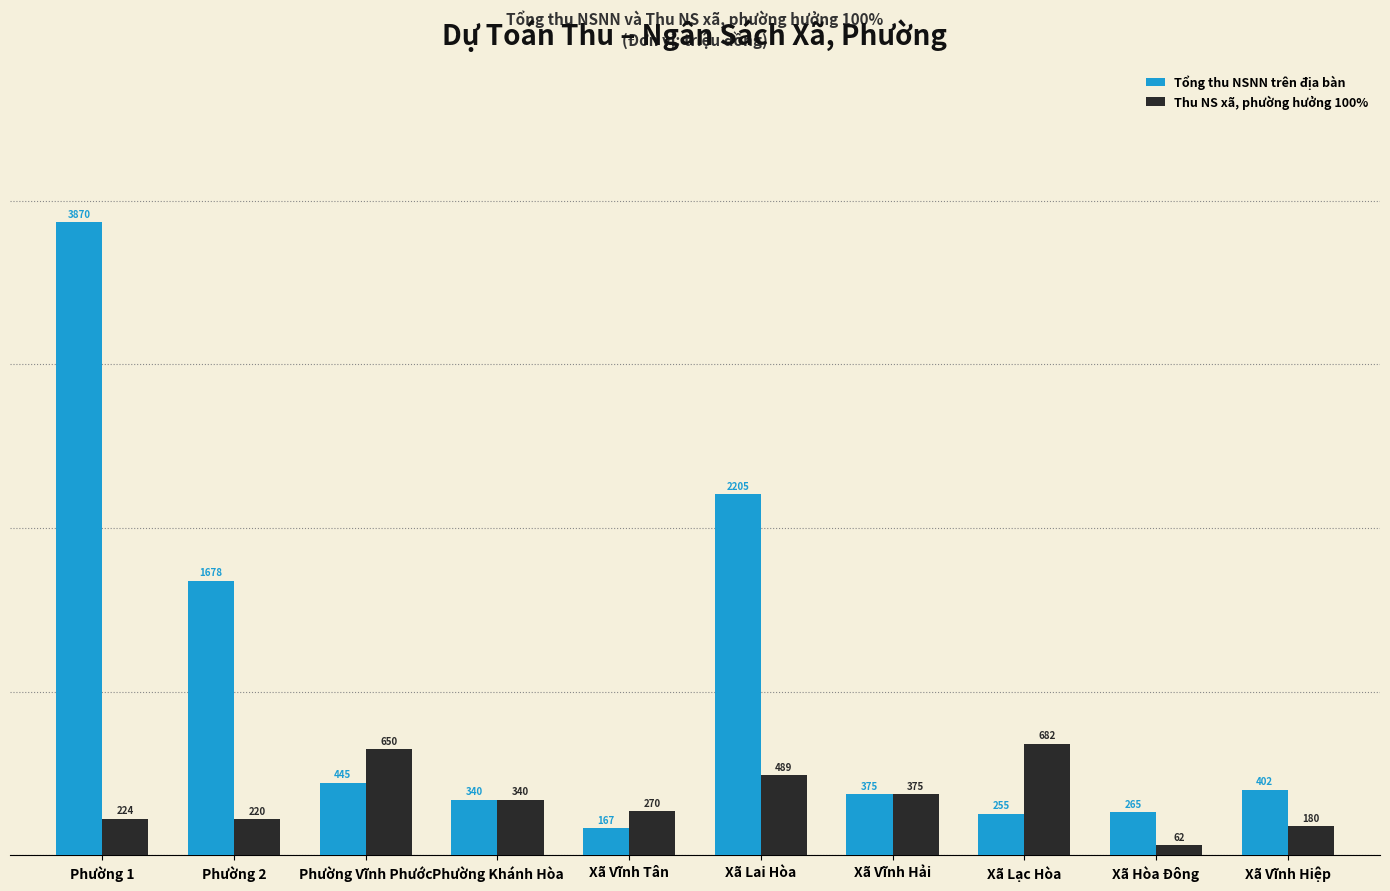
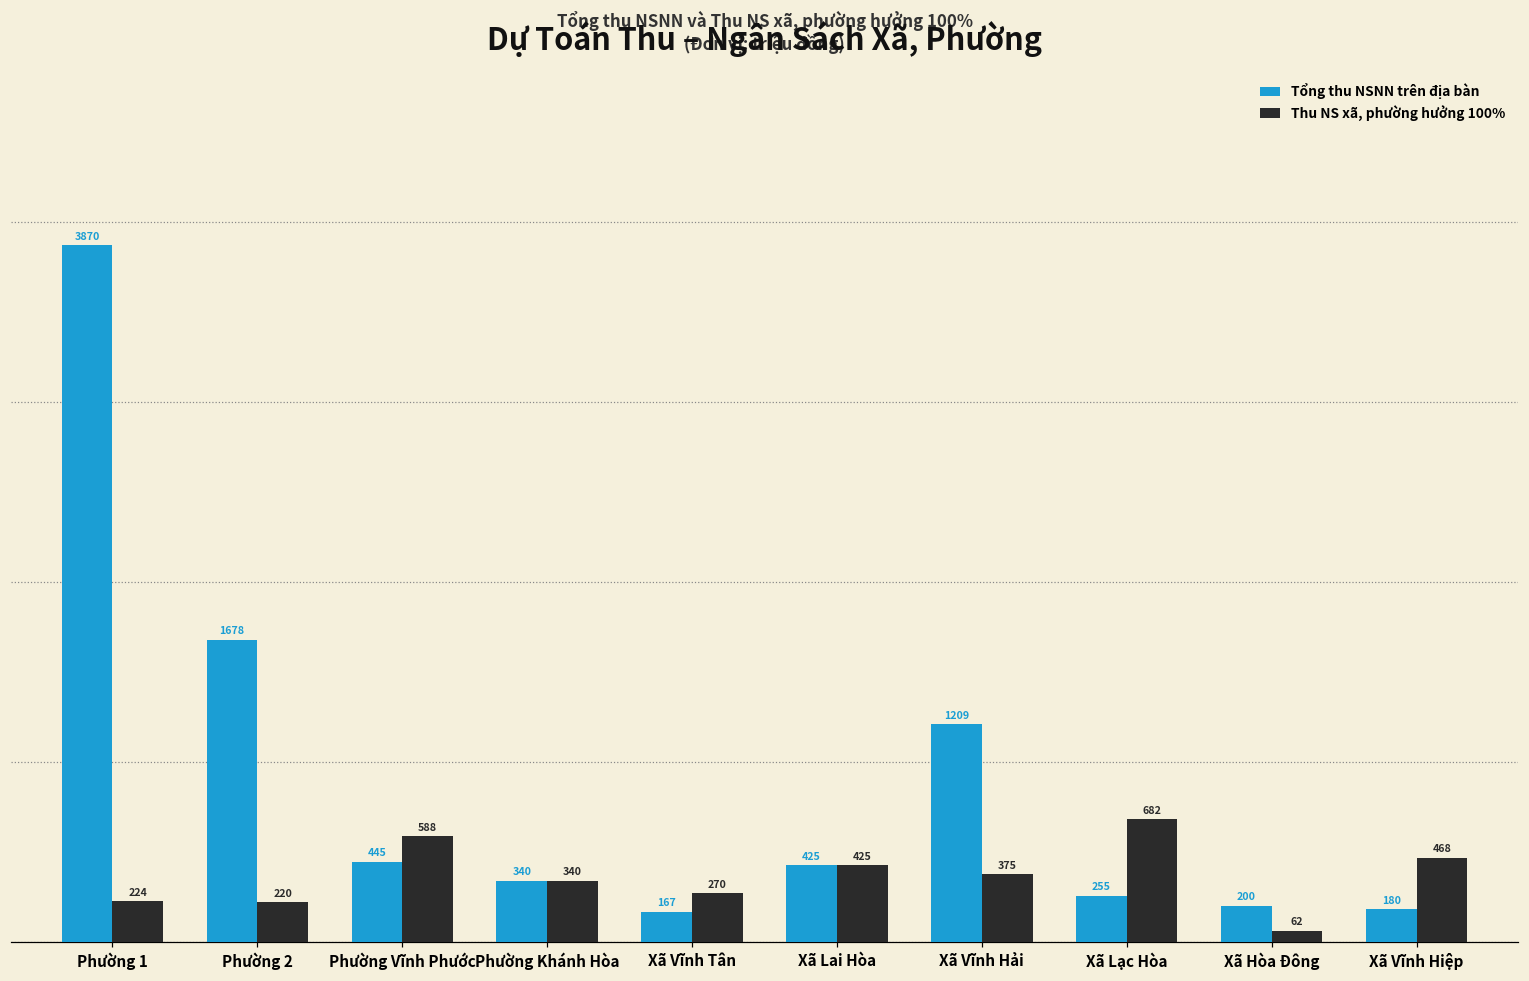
  {
    "Tổng thu NSNN trên địa bàn": {
      "Phường 1": 3870,
      "Phường 2": 1678,
      "Phường Vĩnh Phước": 445,
      "Phường Khánh Hòa": 340,
      "Xã Vĩnh Tân": 167,
-     "Xã Lai Hòa": 2205,
-     "Xã Vĩnh Hải": 375,
+     "Xã Lai Hòa": 425,
+     "Xã Vĩnh Hải": 1209,
      "Xã Lạc Hòa": 255,
-     "Xã Hòa Đông": 265,
-     "Xã Vĩnh Hiệp": 402
+     "Xã Hòa Đông": 200,
+     "Xã Vĩnh Hiệp": 180
    },
    "Thu NS xã, phường hưởng 100%": {
      "Phường 1": 224,
      "Phường 2": 220,
-     "Phường Vĩnh Phước": 650,
+     "Phường Vĩnh Phước": 588,
      "Phường Khánh Hòa": 340,
      "Xã Vĩnh Tân": 270,
-     "Xã Lai Hòa": 489,
+     "Xã Lai Hòa": 425,
      "Xã Vĩnh Hải": 375,
      "Xã Lạc Hòa": 682,
      "Xã Hòa Đông": 62,
-     "Xã Vĩnh Hiệp": 180
+     "Xã Vĩnh Hiệp": 468
    }
  }
